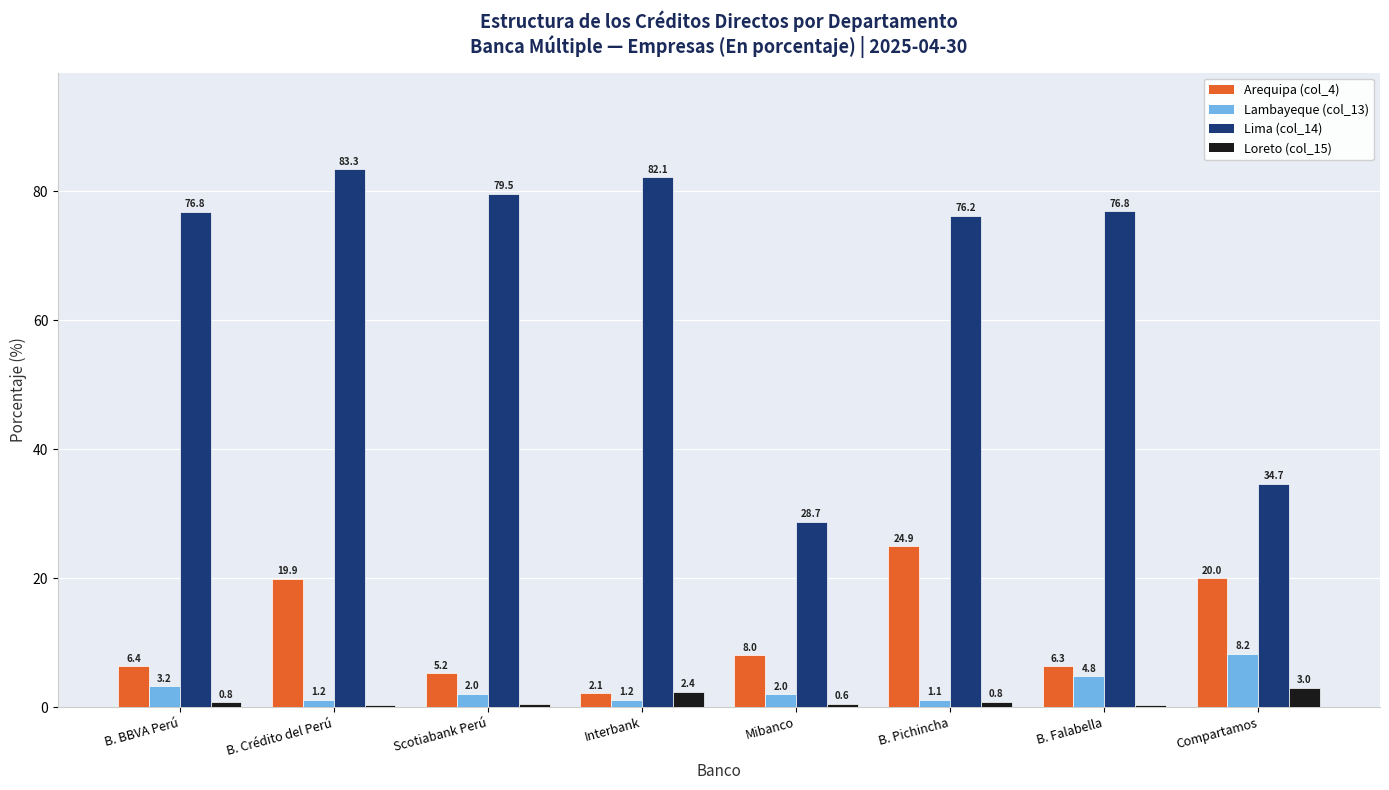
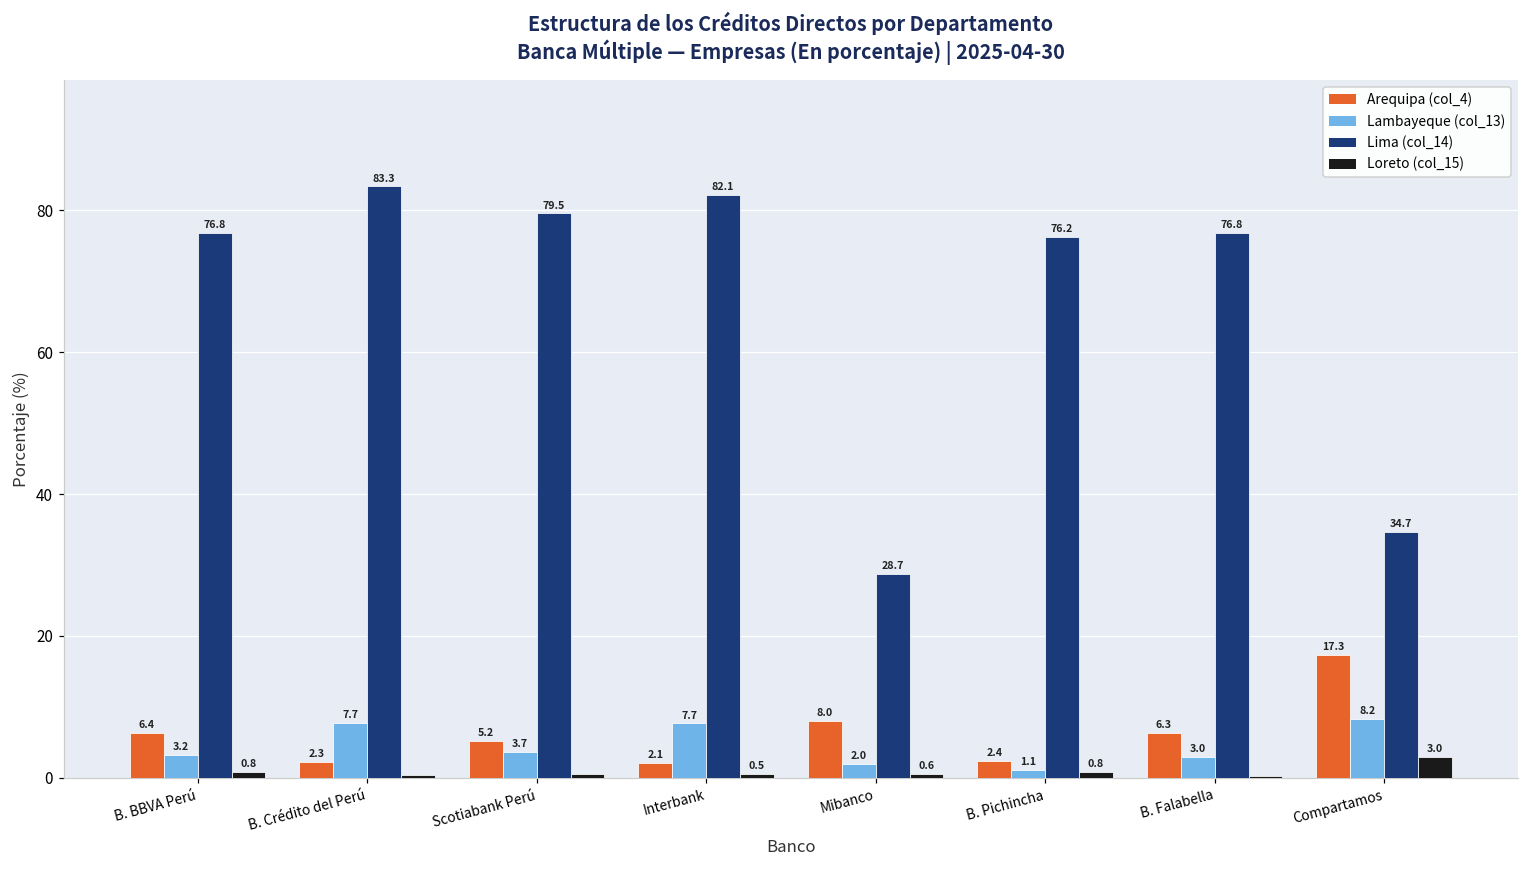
  {
    "Arequipa (col_4)": {
      "B. BBVA Perú": 6.4,
-     "B. Crédito del Perú": 19.9,
+     "B. Crédito del Perú": 2.3,
      "Scotiabank Perú": 5.2,
      "Interbank": 2.1,
      "Mibanco": 8.0,
-     "B. Pichincha": 24.9,
+     "B. Pichincha": 2.4,
      "B. Falabella": 6.3,
-     "Compartamos": 20.0
+     "Compartamos": 17.3
    },
    "Lambayeque (col_13)": {
      "B. BBVA Perú": 3.2,
-     "B. Crédito del Perú": 1.2,
-     "Scotiabank Perú": 2.0,
-     "Interbank": 1.2,
+     "B. Crédito del Perú": 7.7,
+     "Scotiabank Perú": 3.7,
+     "Interbank": 7.7,
      "Mibanco": 2.0,
      "B. Pichincha": 1.1,
-     "B. Falabella": 4.8,
+     "B. Falabella": 3.0,
      "Compartamos": 8.2
    },
    "Lima (col_14)": {
      "B. BBVA Perú": 76.8,
      "B. Crédito del Perú": 83.3,
      "Scotiabank Perú": 79.5,
      "Interbank": 82.1,
      "Mibanco": 28.7,
      "B. Pichincha": 76.2,
      "B. Falabella": 76.8,
      "Compartamos": 34.7
    },
    "Loreto (col_15)": {
      "B. BBVA Perú": 0.8,
-     "Interbank": 2.4,
+     "Interbank": 0.5,
      "Mibanco": 0.6,
      "B. Pichincha": 0.8,
      "Compartamos": 3.0
    }
  }
